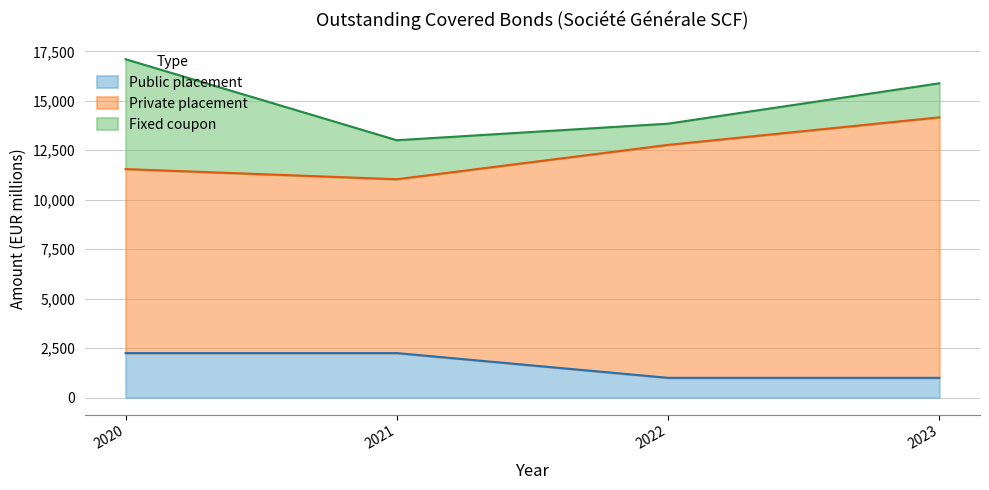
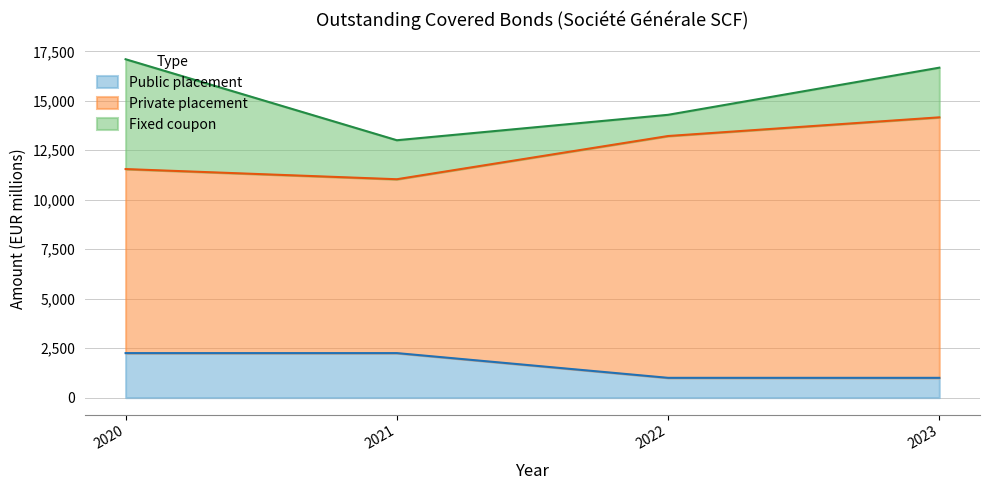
  {
    "Public placement": {
      "2020": "2,300",
      "2021": "2,300",
      "2022": "1,000",
      "2023": "1,000"
    },
    "Private placement": {
      "2020": "9,300",
      "2021": "8,800",
-     "2022": "11,800",
+     "2022": "12,200",
      "2023": "13,200"
    },
    "Fixed coupon": {
      "2020": "5,600",
      "2021": "2,000",
      "2022": "1,100",
-     "2023": "1,700"
+     "2023": "2,500"
    }
  }
